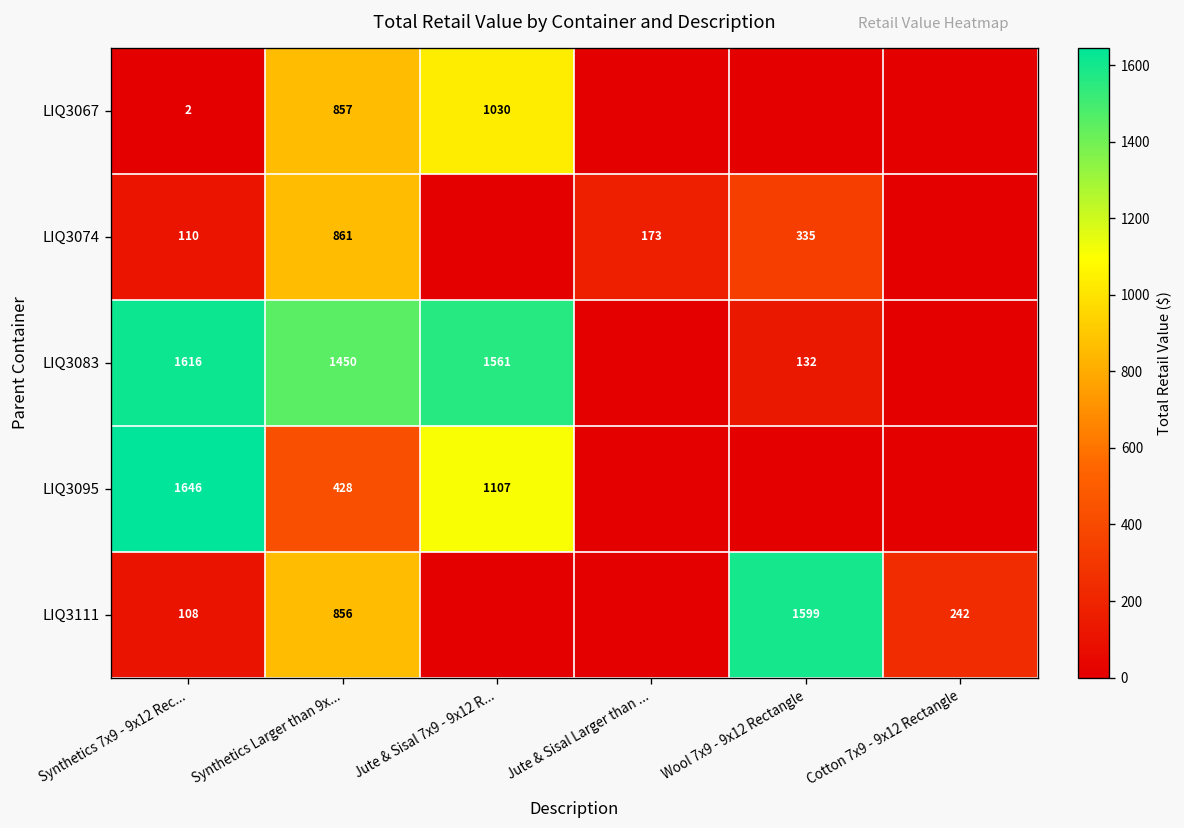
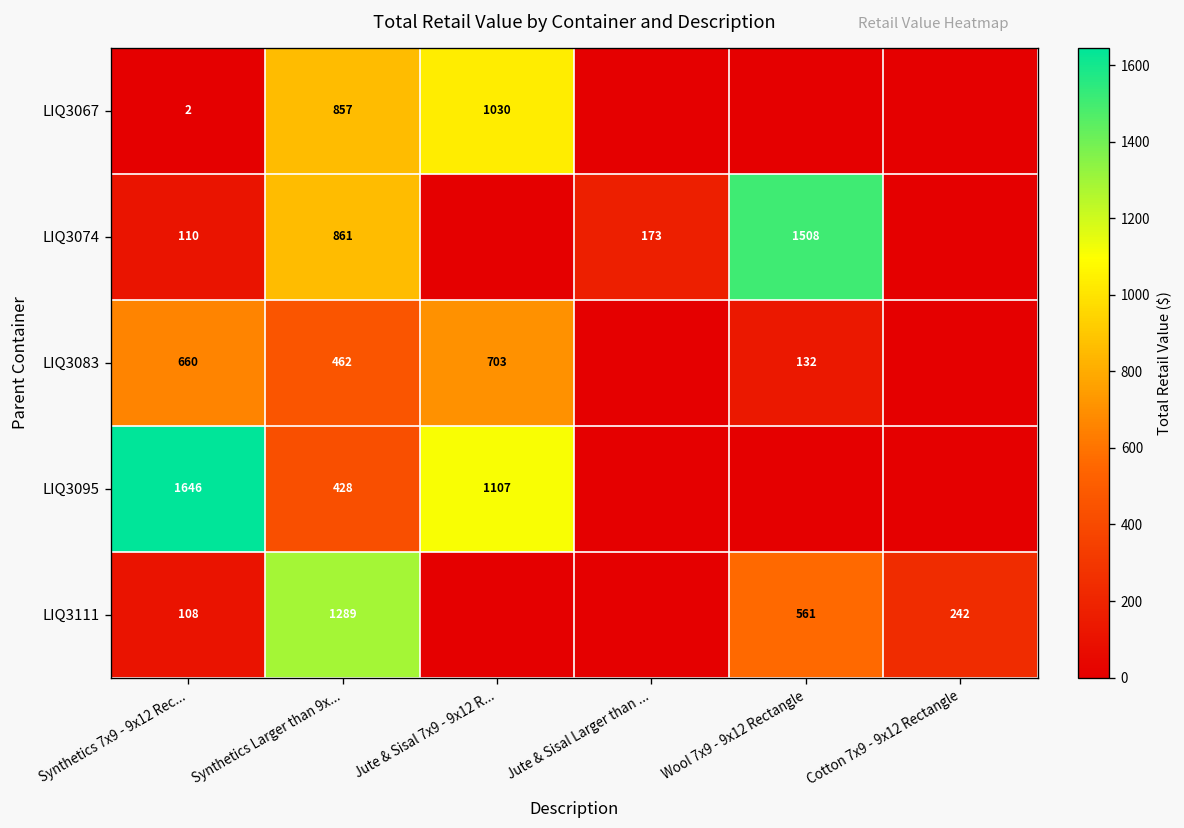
  {
    "LIQ3067": {
      "Synthetics 7x9 - 9x12 Rec...": 2,
      "Synthetics Larger than 9x...": 857,
      "Jute & Sisal 7x9 - 9x12 R...": 1030
    },
    "LIQ3074": {
      "Synthetics 7x9 - 9x12 Rec...": 110,
      "Synthetics Larger than 9x...": 861,
      "Jute & Sisal Larger than ...": 173,
-     "Wool 7x9 - 9x12 Rectangle": 335
+     "Wool 7x9 - 9x12 Rectangle": 1508
    },
    "LIQ3083": {
-     "Synthetics 7x9 - 9x12 Rec...": 1616,
-     "Synthetics Larger than 9x...": 1450,
-     "Jute & Sisal 7x9 - 9x12 R...": 1561,
+     "Synthetics 7x9 - 9x12 Rec...": 660,
+     "Synthetics Larger than 9x...": 462,
+     "Jute & Sisal 7x9 - 9x12 R...": 703,
      "Wool 7x9 - 9x12 Rectangle": 132
    },
    "LIQ3095": {
      "Synthetics 7x9 - 9x12 Rec...": 1646,
      "Synthetics Larger than 9x...": 428,
      "Jute & Sisal 7x9 - 9x12 R...": 1107
    },
    "LIQ3111": {
      "Synthetics 7x9 - 9x12 Rec...": 108,
-     "Synthetics Larger than 9x...": 856,
-     "Wool 7x9 - 9x12 Rectangle": 1599,
+     "Synthetics Larger than 9x...": 1289,
+     "Wool 7x9 - 9x12 Rectangle": 561,
      "Cotton 7x9 - 9x12 Rectangle": 242
    }
  }
